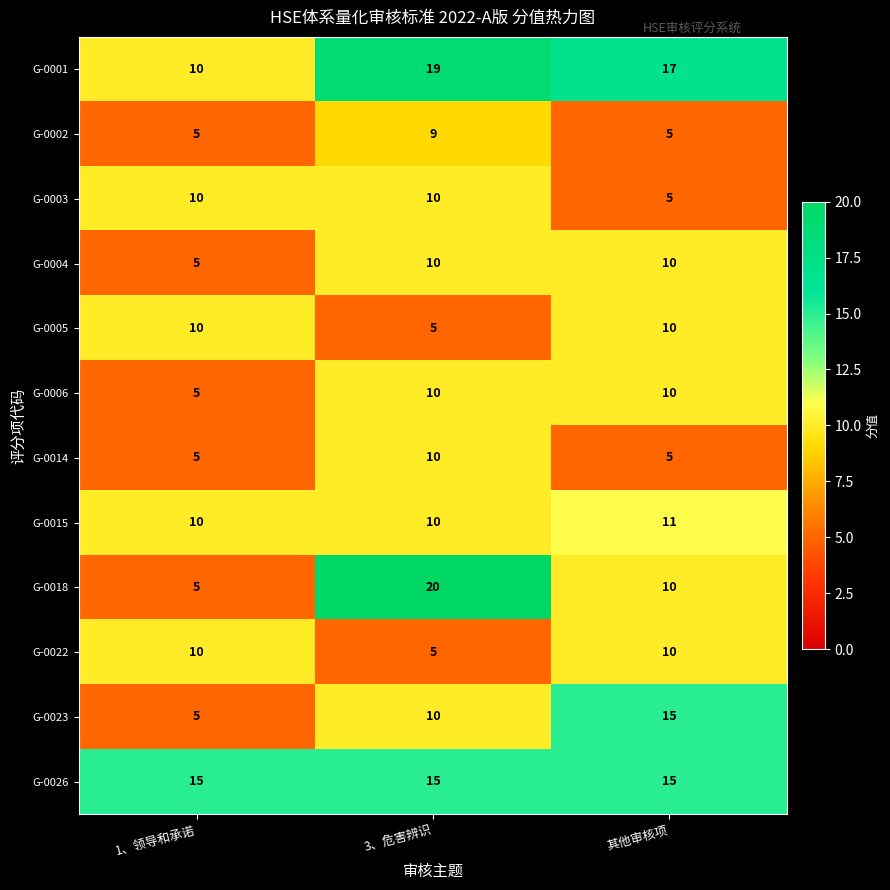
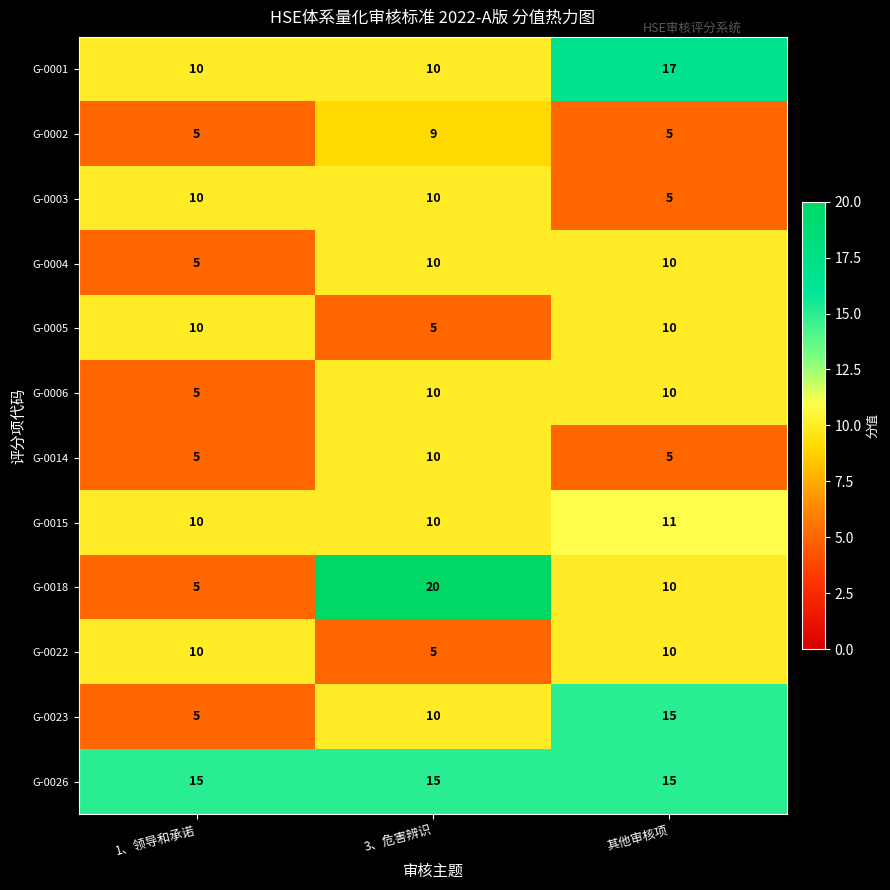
  {
    "G-0001": {
      "1、领导和承诺": 10,
-     "3、危害辨识": 19,
+     "3、危害辨识": 10,
      "其他审核项": 17
    },
    "G-0002": {
      "1、领导和承诺": 5,
      "3、危害辨识": 9,
      "其他审核项": 5
    },
    "G-0003": {
      "1、领导和承诺": 10,
      "3、危害辨识": 10,
      "其他审核项": 5
    },
    "G-0004": {
      "1、领导和承诺": 5,
      "3、危害辨识": 10,
      "其他审核项": 10
    },
    "G-0005": {
      "1、领导和承诺": 10,
      "3、危害辨识": 5,
      "其他审核项": 10
    },
    "G-0006": {
      "1、领导和承诺": 5,
      "3、危害辨识": 10,
      "其他审核项": 10
    },
    "G-0014": {
      "1、领导和承诺": 5,
      "3、危害辨识": 10,
      "其他审核项": 5
    },
    "G-0015": {
      "1、领导和承诺": 10,
      "3、危害辨识": 10,
      "其他审核项": 11
    },
    "G-0018": {
      "1、领导和承诺": 5,
      "3、危害辨识": 20,
      "其他审核项": 10
    },
    "G-0022": {
      "1、领导和承诺": 10,
      "3、危害辨识": 5,
      "其他审核项": 10
    },
    "G-0023": {
      "1、领导和承诺": 5,
      "3、危害辨识": 10,
      "其他审核项": 15
    },
    "G-0026": {
      "1、领导和承诺": 15,
      "3、危害辨识": 15,
      "其他审核项": 15
    }
  }
